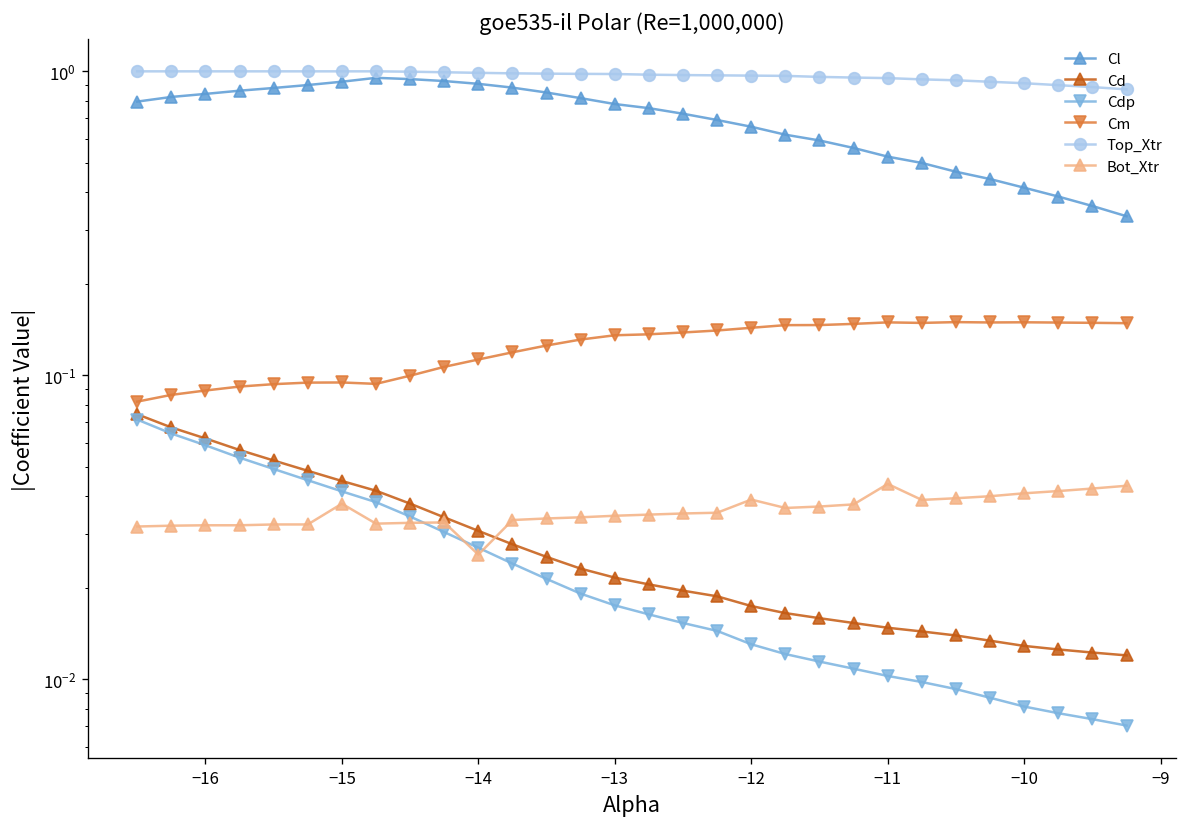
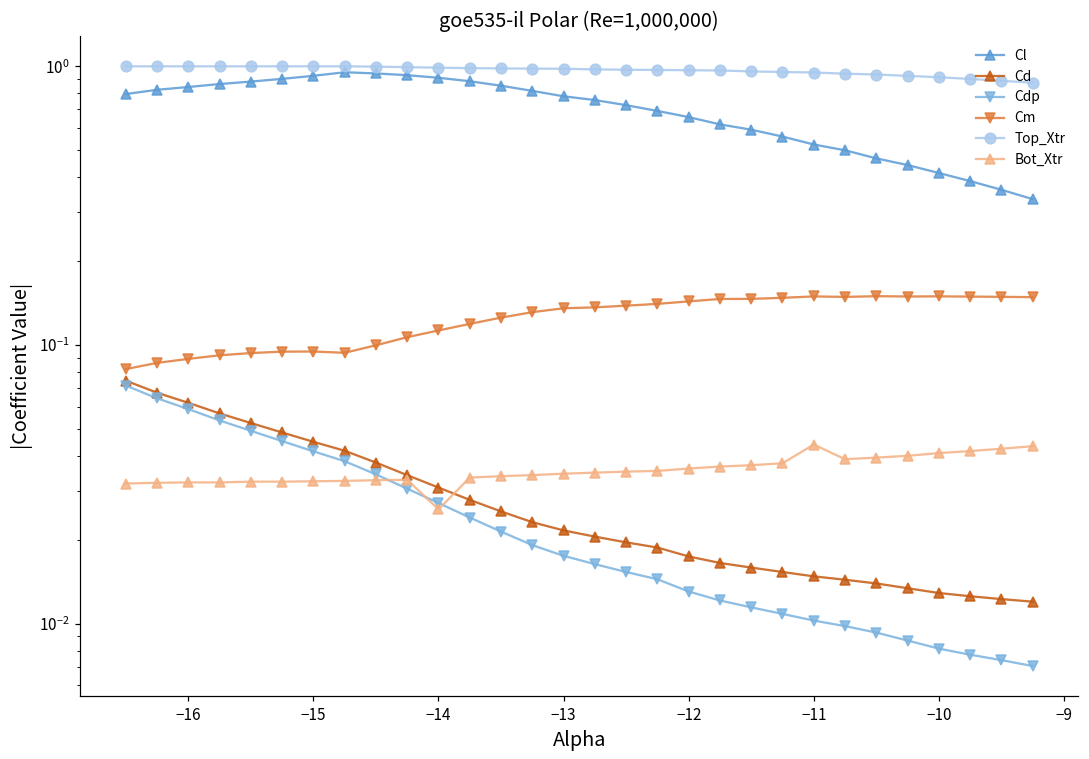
  {
    "Bot_Xtr": {
      "−16": 0.032,
-     "−15": 0.038,
+     "−15": 0.032,
      "−14": 0.026,
      "−13": 0.035,
-     "−12": 0.039,
+     "−12": 0.036,
      "−11": 0.044,
      "−10": 0.041
    }
  }
